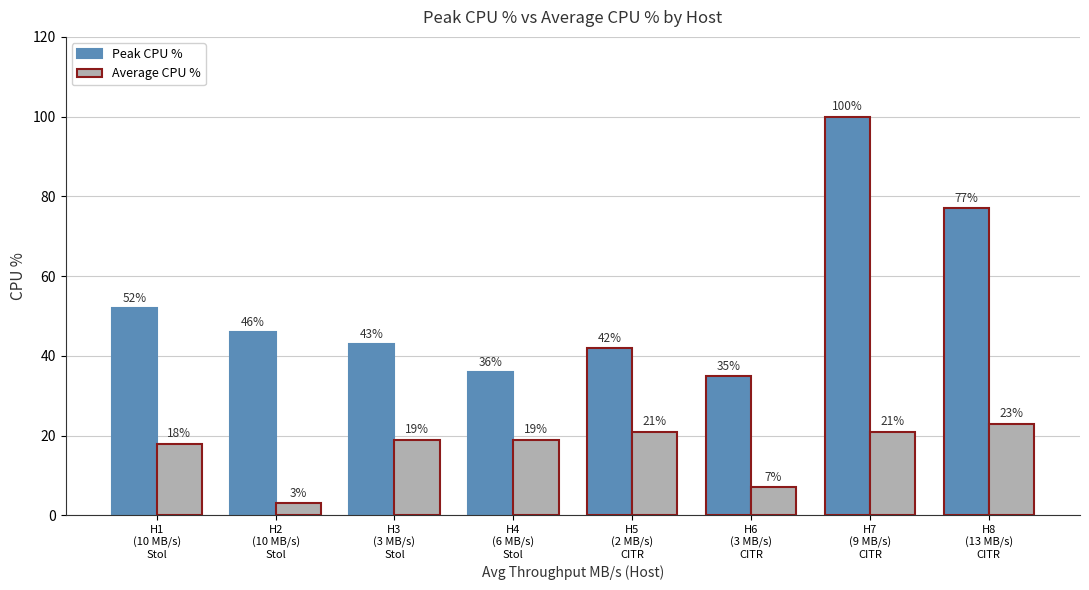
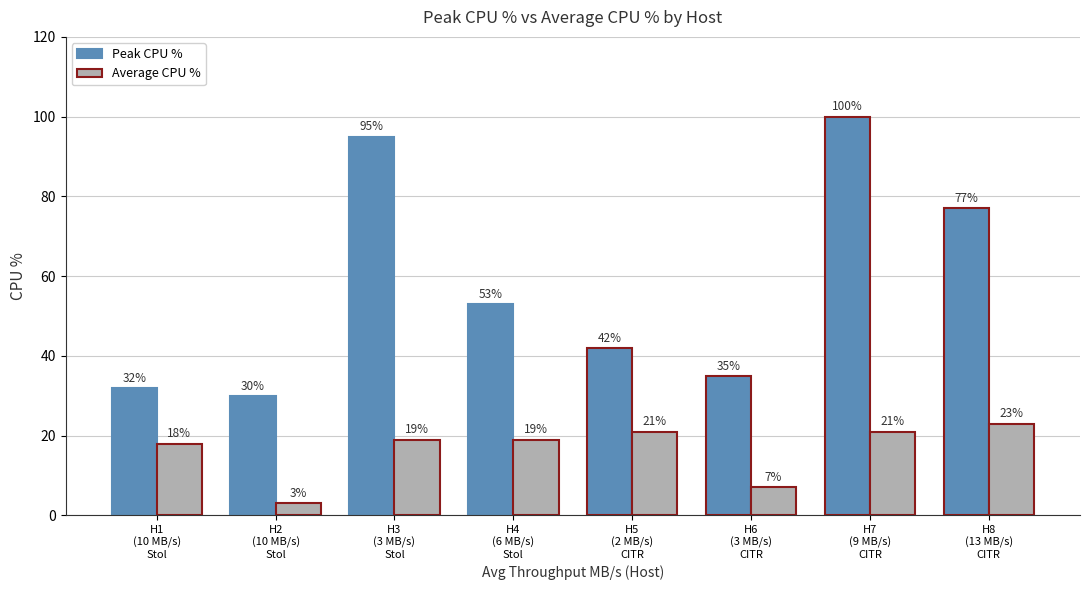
  {
    "Peak CPU %": {
-     "H1 (10 MB/s) Stol": "52%",
-     "H2 (10 MB/s) Stol": "46%",
-     "H3 (3 MB/s) Stol": "43%",
-     "H4 (6 MB/s) Stol": "36%",
+     "H1 (10 MB/s) Stol": "32%",
+     "H2 (10 MB/s) Stol": "30%",
+     "H3 (3 MB/s) Stol": "95%",
+     "H4 (6 MB/s) Stol": "53%",
      "H5 (2 MB/s) CITR": "42%",
      "H6 (3 MB/s) CITR": "35%",
      "H7 (9 MB/s) CITR": "100%",
      "H8 (13 MB/s) CITR": "77%"
    },
    "Average CPU %": {
      "H1 (10 MB/s) Stol": "18%",
      "H2 (10 MB/s) Stol": "3%",
      "H3 (3 MB/s) Stol": "19%",
      "H4 (6 MB/s) Stol": "19%",
      "H5 (2 MB/s) CITR": "21%",
      "H6 (3 MB/s) CITR": "7%",
      "H7 (9 MB/s) CITR": "21%",
      "H8 (13 MB/s) CITR": "23%"
    }
  }
